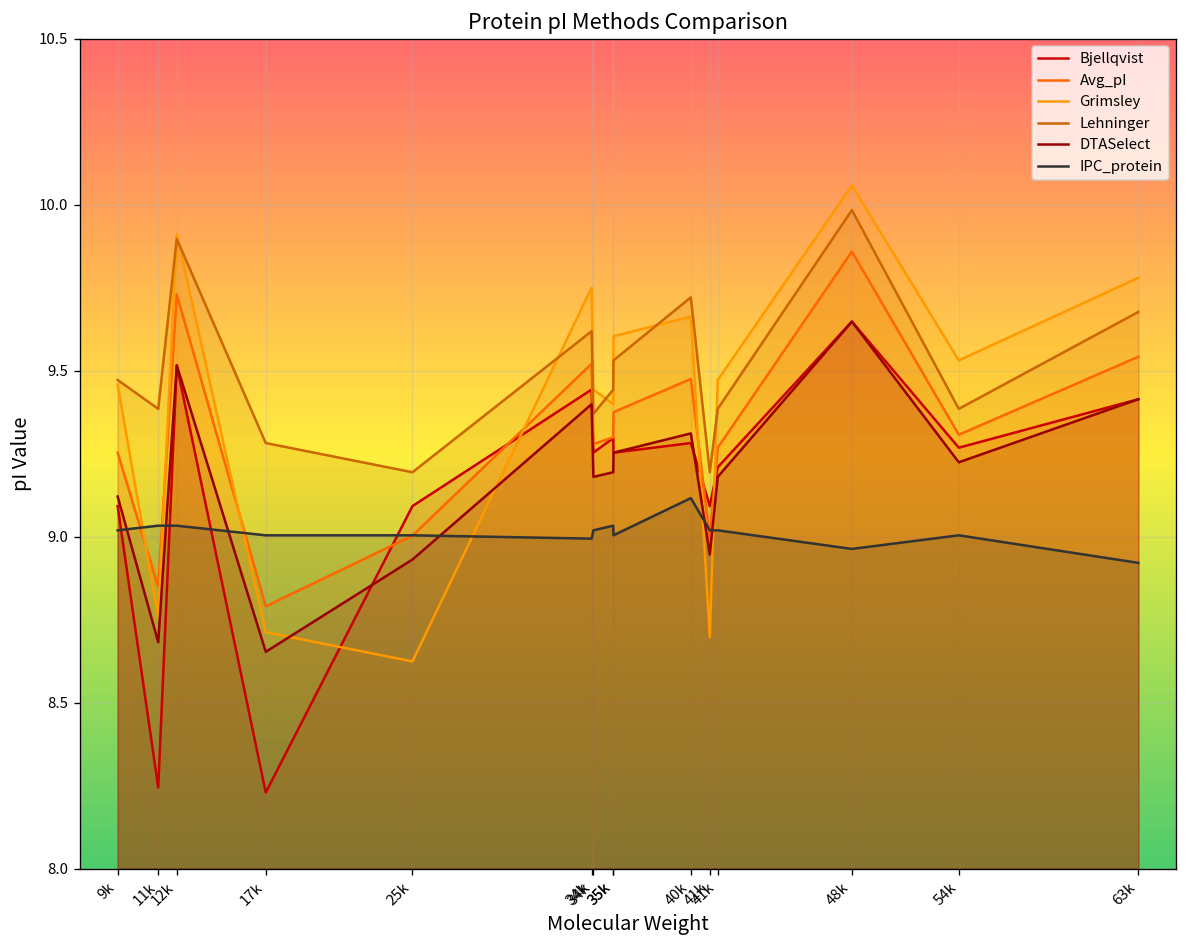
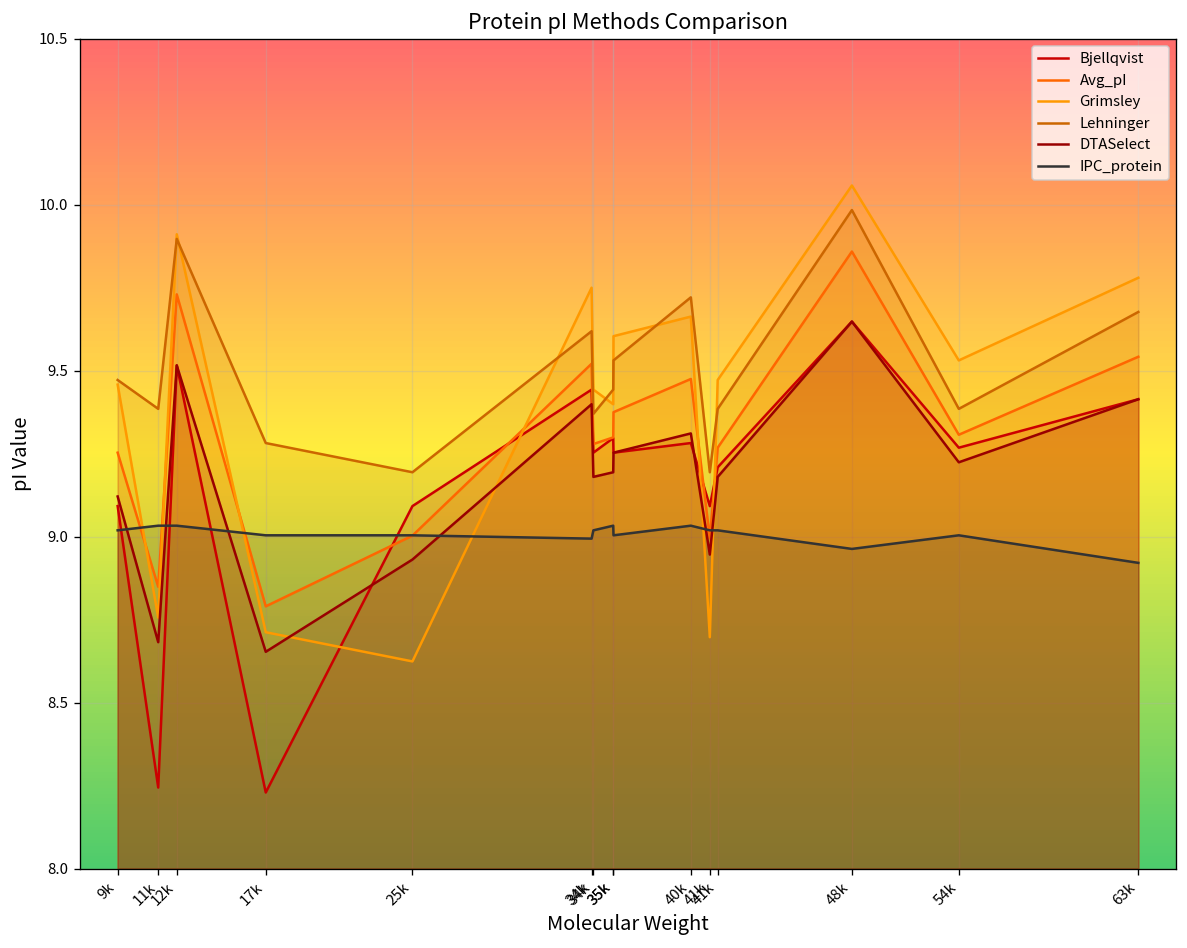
  {
    "IPC_protein": {
      "9k": 9.02,
      "11k": 9.03,
      "12k": 9.03,
      "17k": 9.00,
-     "40k": 9.12,
+     "40k": 9.03,
      "48k": 8.96,
      "54k": 9.00,
      "63k": 8.92
    }
  }
